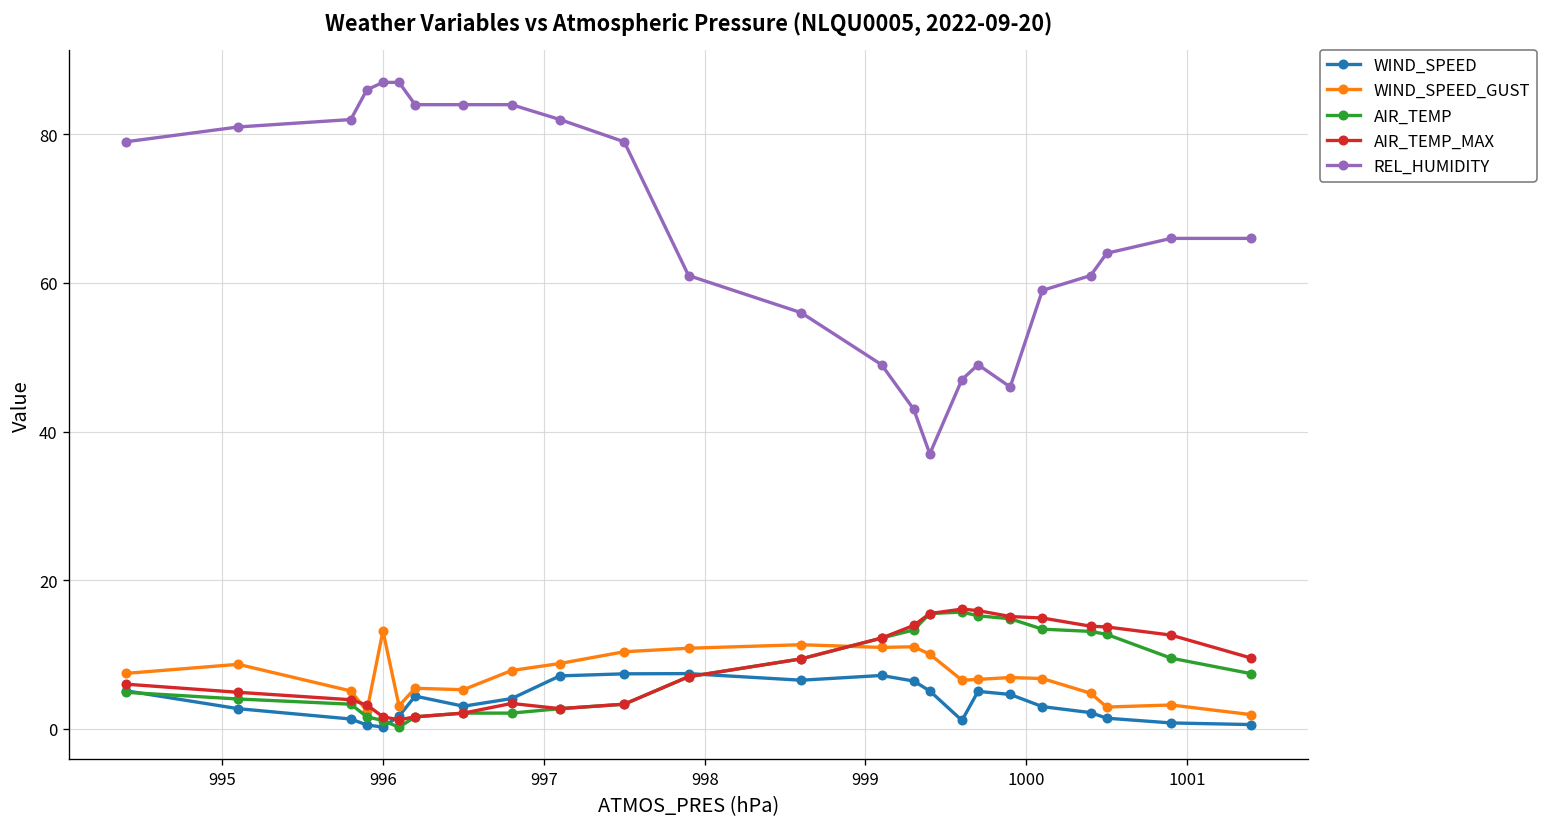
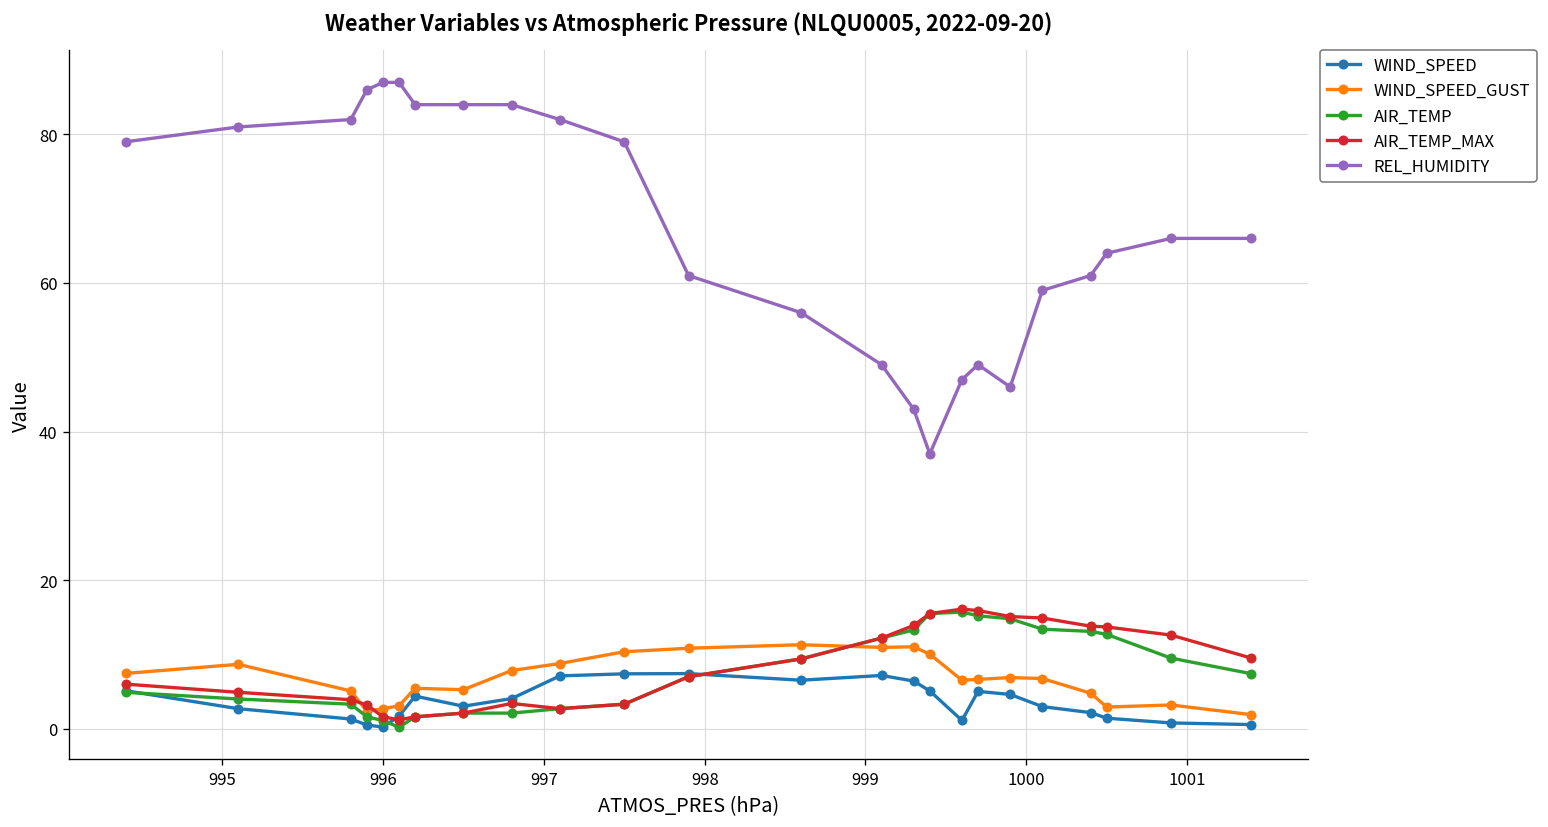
  {
    "WIND_SPEED": {
      "996": 0
    },
    "WIND_SPEED_GUST": {
-     "996": 13
+     "996": 3
    },
    "AIR_TEMP": {
      "996": 1
    },
    "AIR_TEMP_MAX": {
      "996": 2
    },
    "REL_HUMIDITY": {
      "996": 87
    }
  }
